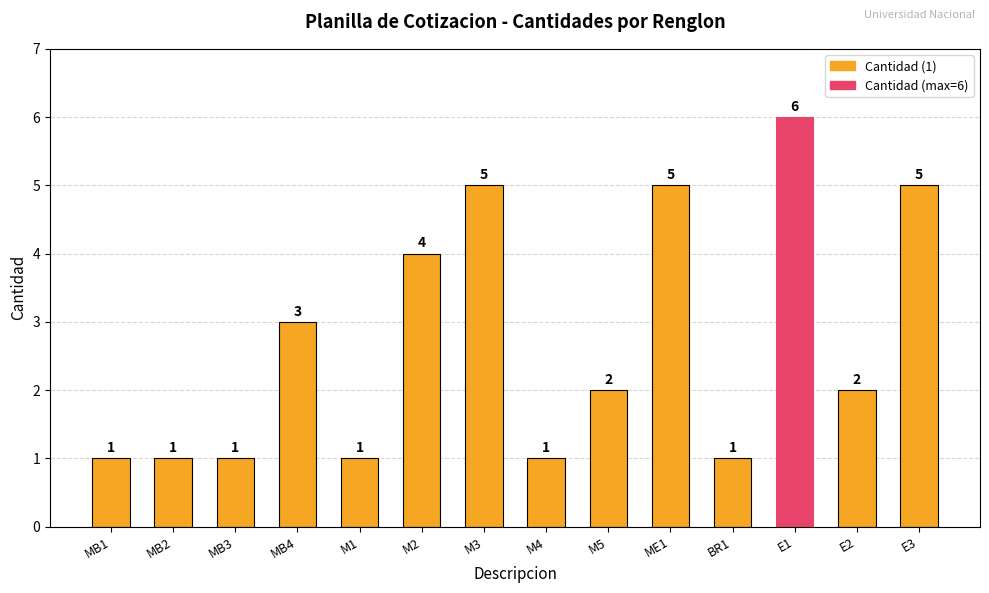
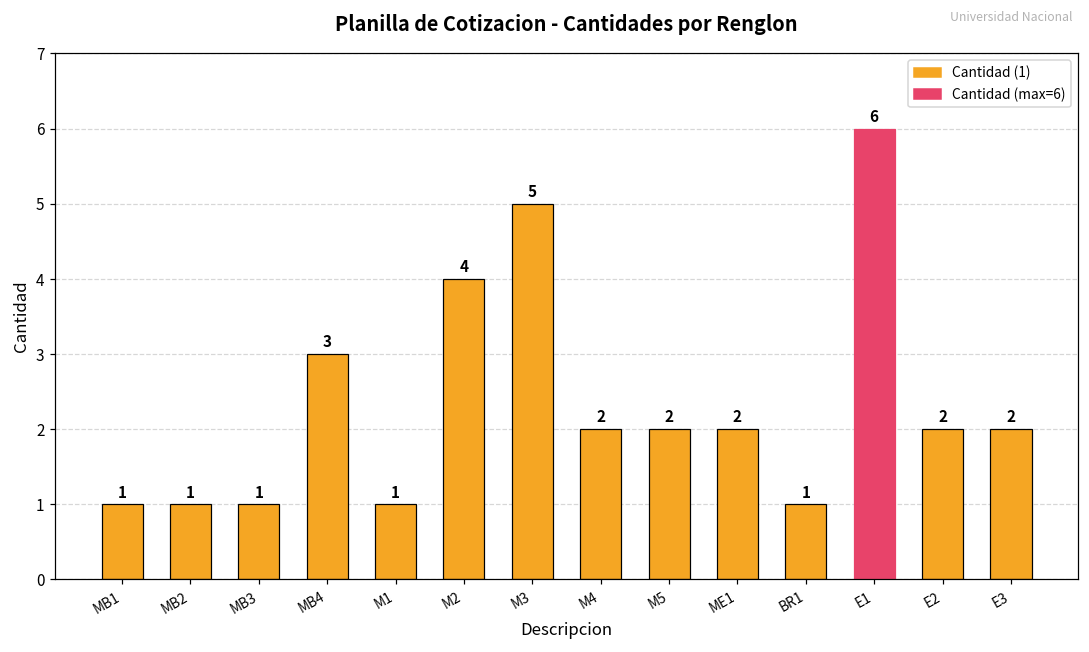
  {
    "MB1": 1,
    "MB2": 1,
    "MB3": 1,
    "MB4": 3,
    "M1": 1,
    "M2": 4,
    "M3": 5,
-   "M4": 1,
+   "M4": 2,
    "M5": 2,
-   "ME1": 5,
+   "ME1": 2,
    "BR1": 1,
    "E1": 6,
    "E2": 2,
-   "E3": 5
+   "E3": 2
  }
